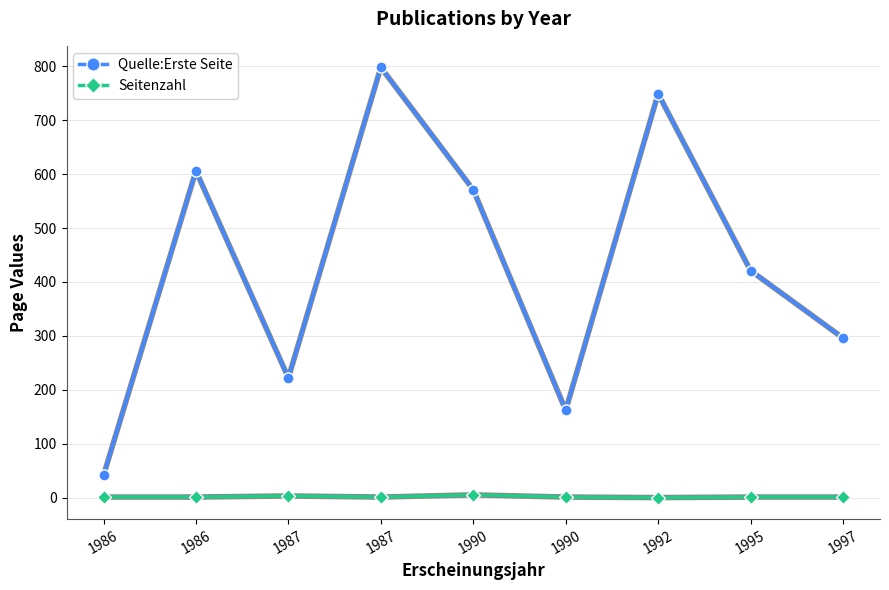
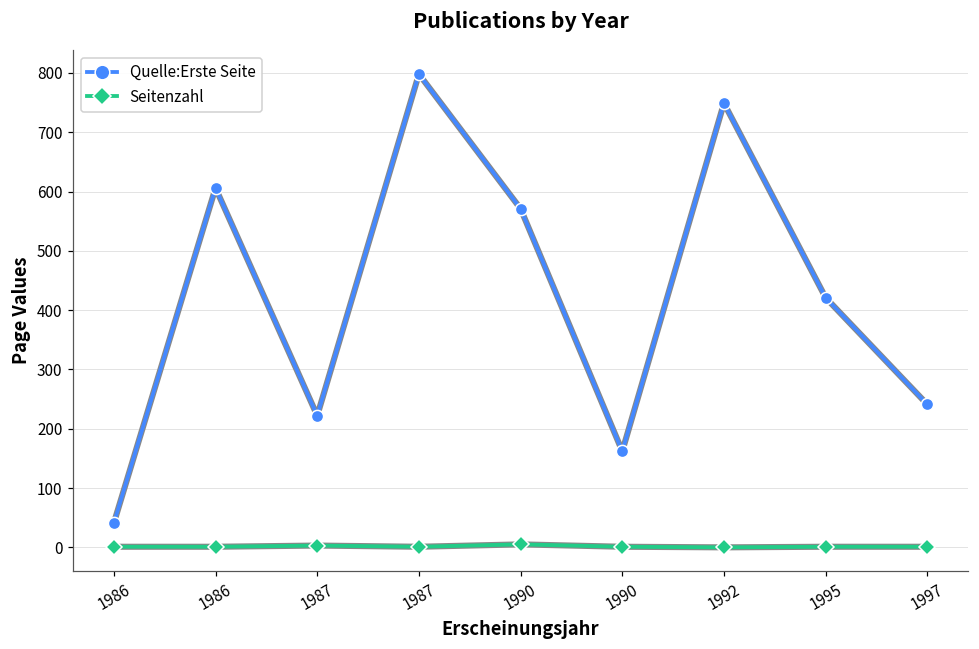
  {
    "Quelle:Erste Seite": {
      "1992": 750,
      "1995": 420,
-     "1997": 300
+     "1997": 240
    },
    "Seitenzahl": {
      "1992": 0,
      "1995": 0,
      "1997": 0
    }
  }
